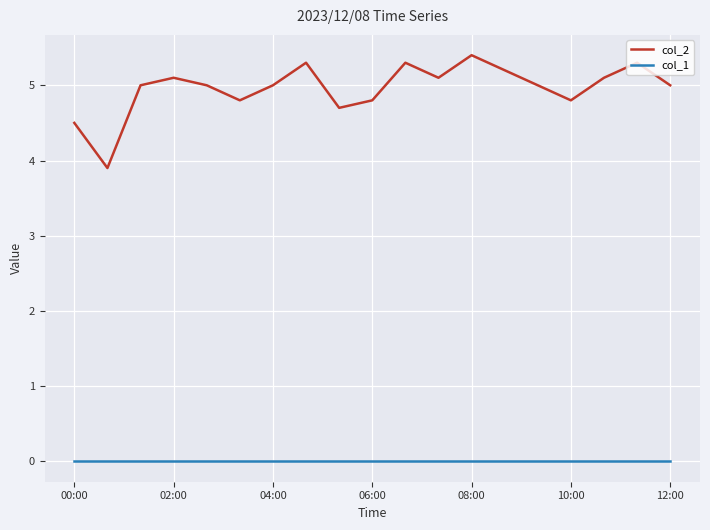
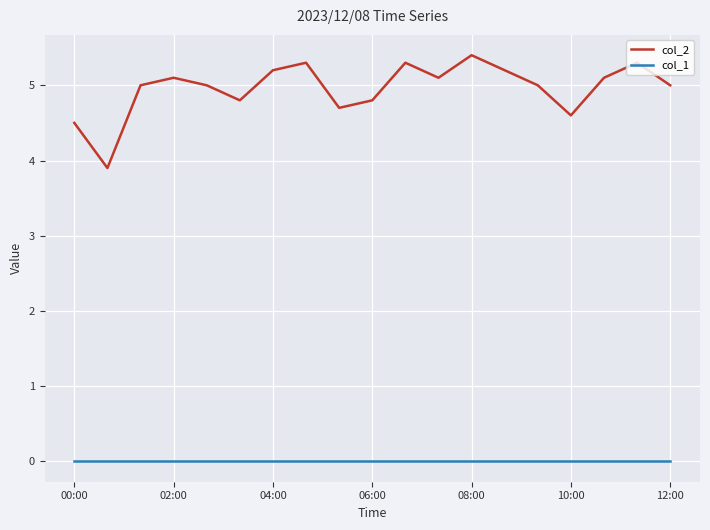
  {
    "col_2": {
      "00:00": 4.5,
      "02:00": 5.1,
-     "04:00": 5.0,
+     "04:00": 5.2,
      "06:00": 4.8,
      "08:00": 5.4,
-     "10:00": 4.8,
+     "10:00": 4.6,
      "12:00": 5.0
    },
    "col_1": {
      "00:00": 0.0,
      "02:00": 0.0,
      "04:00": 0.0,
      "06:00": 0.0,
      "08:00": 0.0,
      "10:00": 0.0,
      "12:00": 0.0
    }
  }
